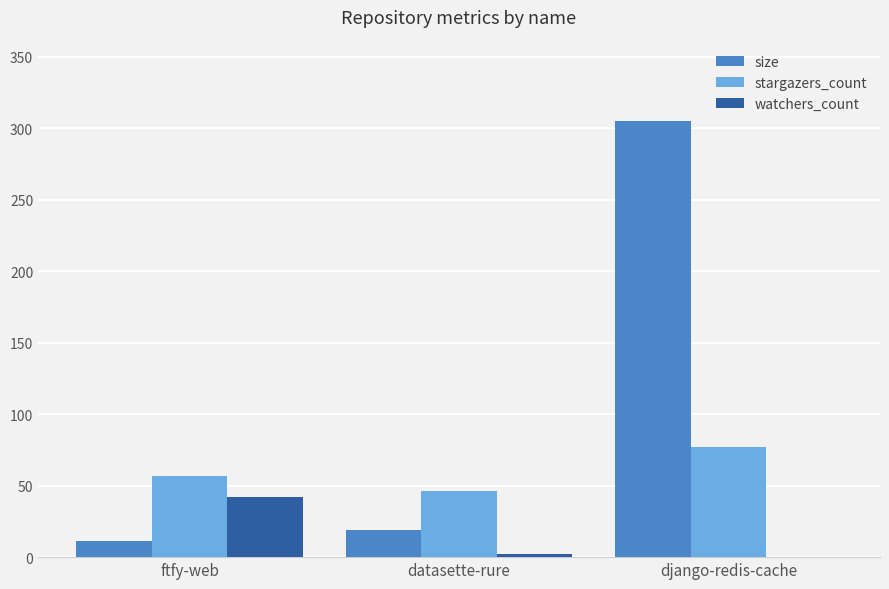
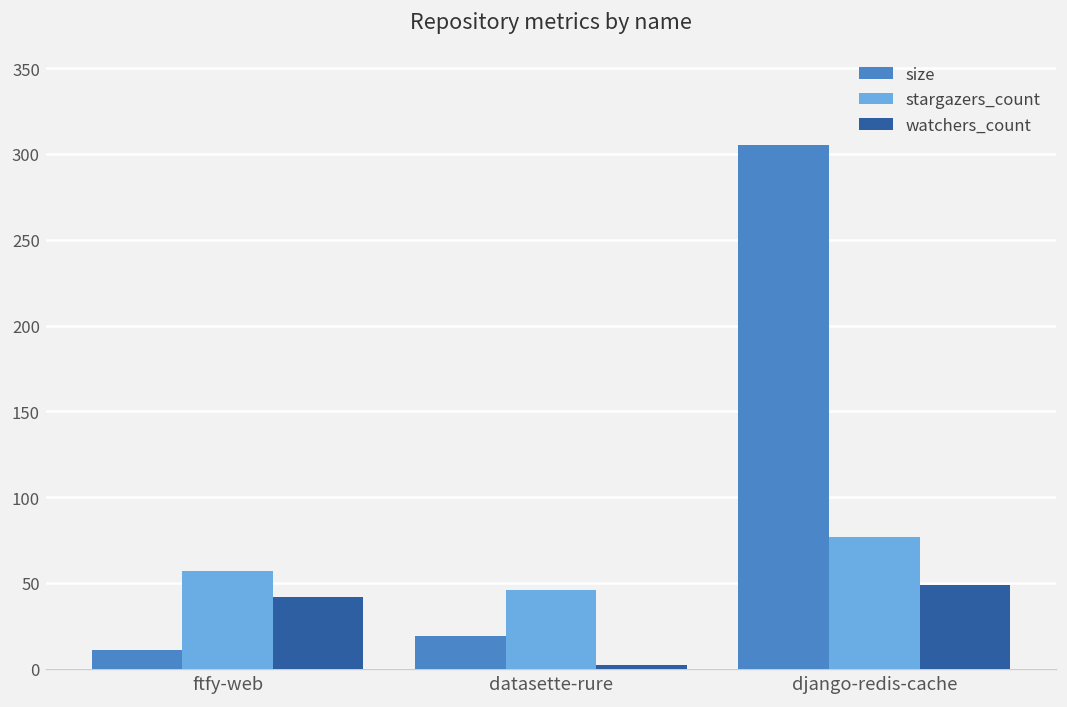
  {
    "watchers_count": {
      "ftfy-web": 42,
      "datasette-rure": 2,
-     "django-redis-cache": 0
+     "django-redis-cache": 49
    }
  }
